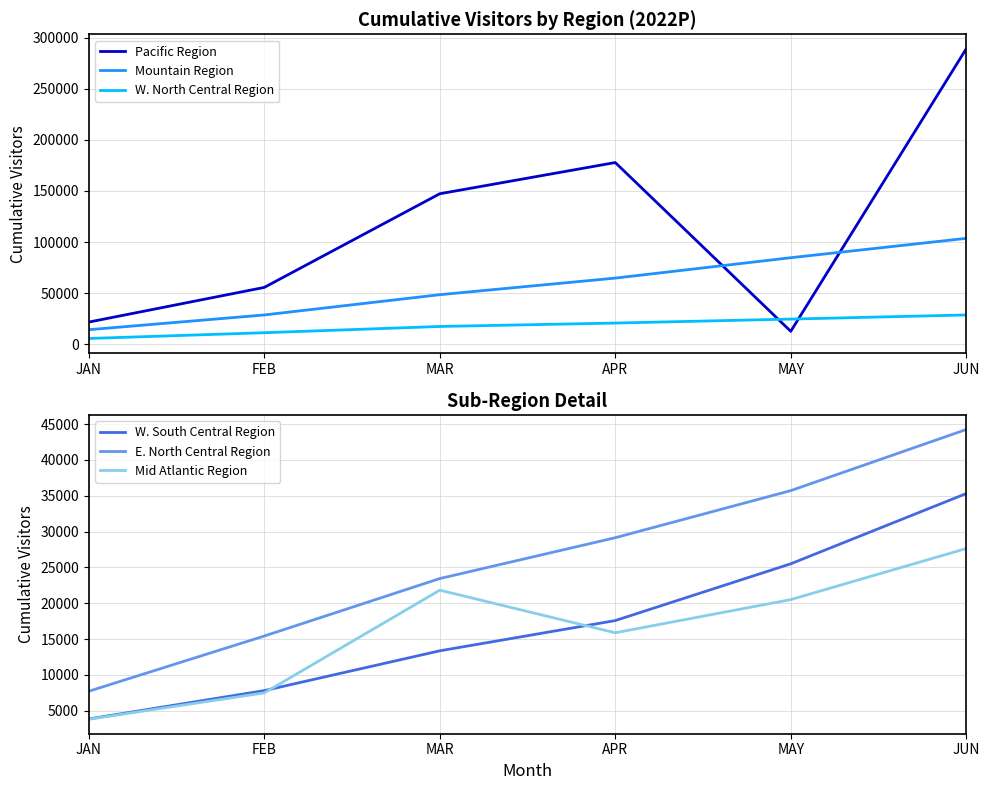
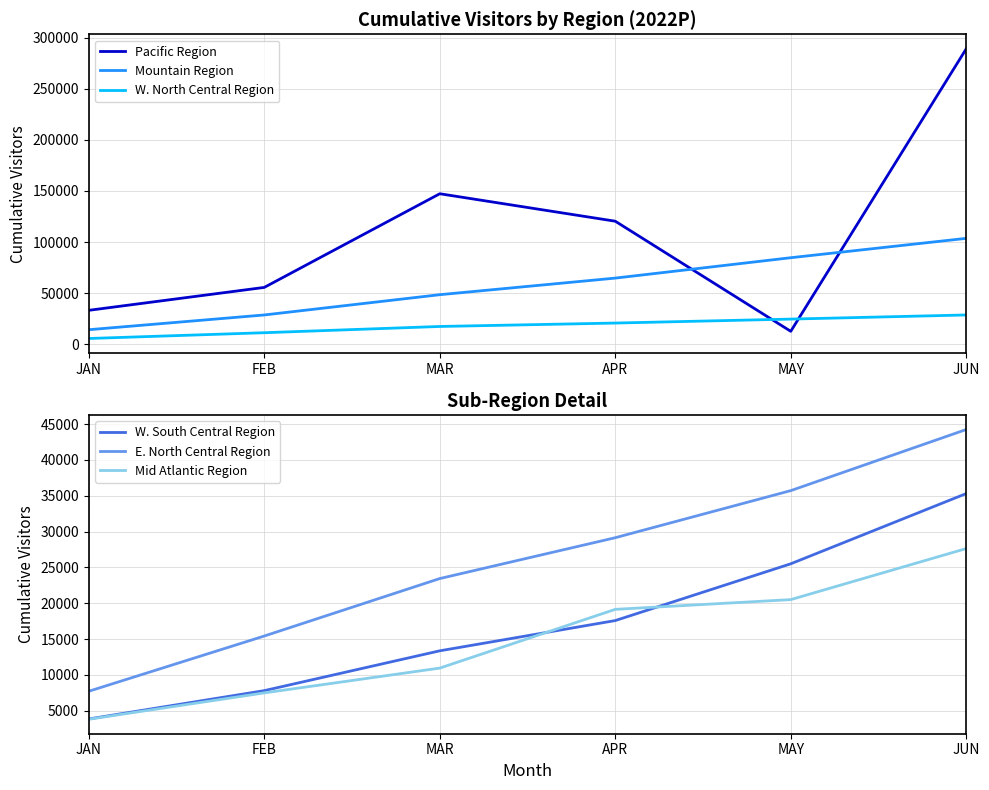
  {
    "Cumulative Visitors by Region (2022P)": {
      "Pacific Region": {
-       "JAN": 22000,
+       "JAN": 33000,
        "FEB": 56000,
        "MAR": 147000,
-       "APR": 178000,
+       "APR": 120000,
        "MAY": 13000,
        "JUN": 289000
      }
    },
    "Sub-Region Detail": {
      "Mid Atlantic Region": {
-       "MAR": 22000,
-       "APR": 16000,
+       "MAR": 11000,
+       "APR": 19000,
        "MAY": 21000,
        "JUN": 28000
      }
    }
  }
